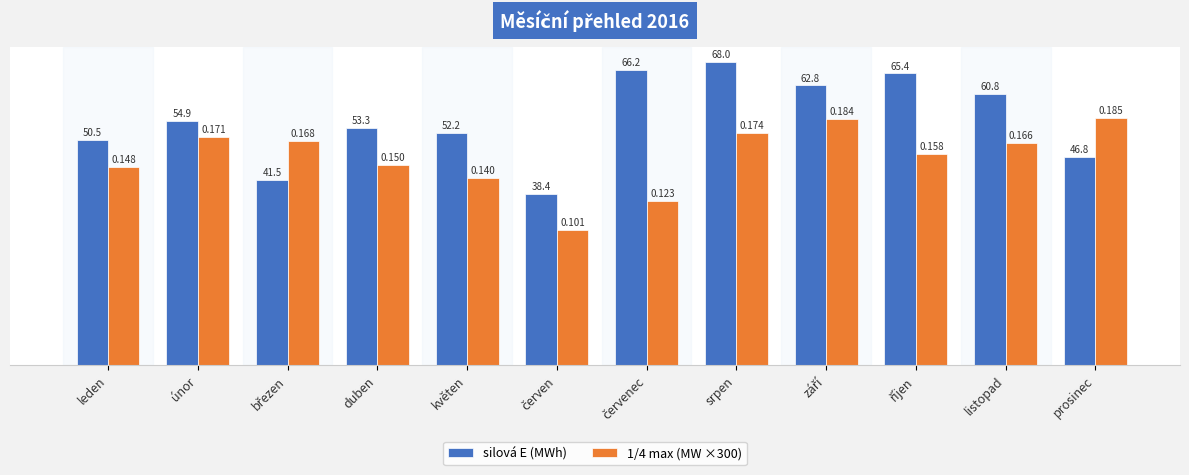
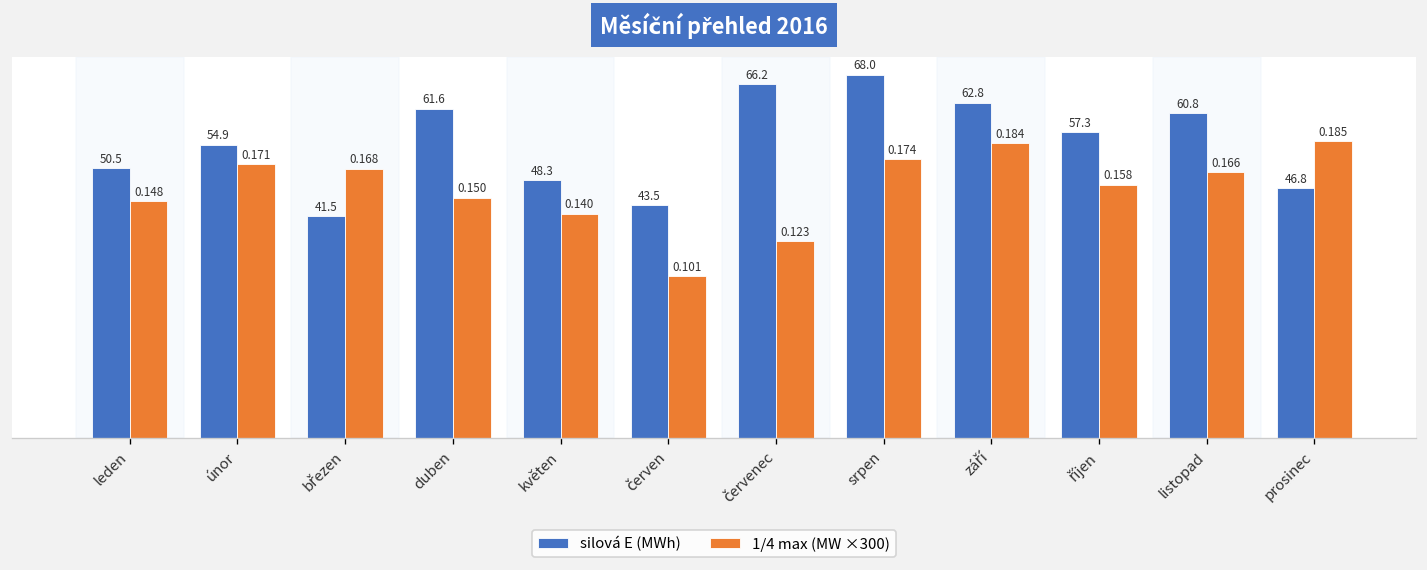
  {
    "silová E (MWh)": {
      "leden": 50.5,
      "únor": 54.9,
      "březen": 41.5,
-     "duben": 53.3,
-     "květen": 52.2,
-     "červen": 38.4,
+     "duben": 61.6,
+     "květen": 48.3,
+     "červen": 43.5,
      "červenec": 66.2,
      "srpen": 68.0,
      "září": 62.8,
-     "říjen": 65.4,
+     "říjen": 57.3,
      "listopad": 60.8,
      "prosinec": 46.8
    }
  }
